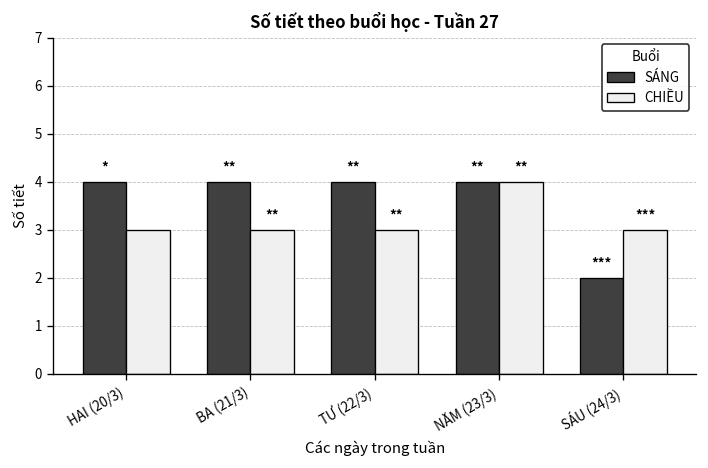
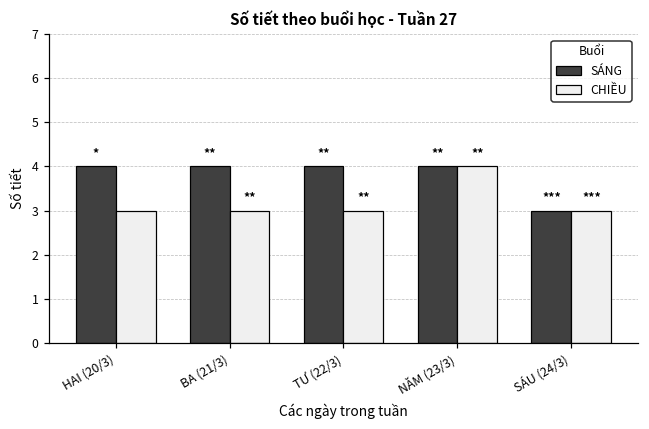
  {
    "SÁNG": {
      "HAI (20/3)": 4,
      "BA (21/3)": 4,
      "TƯ (22/3)": 4,
      "NĂM (23/3)": 4,
-     "SÁU (24/3)": 2
+     "SÁU (24/3)": 3
    },
    "CHIỀU": {
      "HAI (20/3)": 3,
      "BA (21/3)": 3,
      "TƯ (22/3)": 3,
      "NĂM (23/3)": 4,
      "SÁU (24/3)": 3
    }
  }
